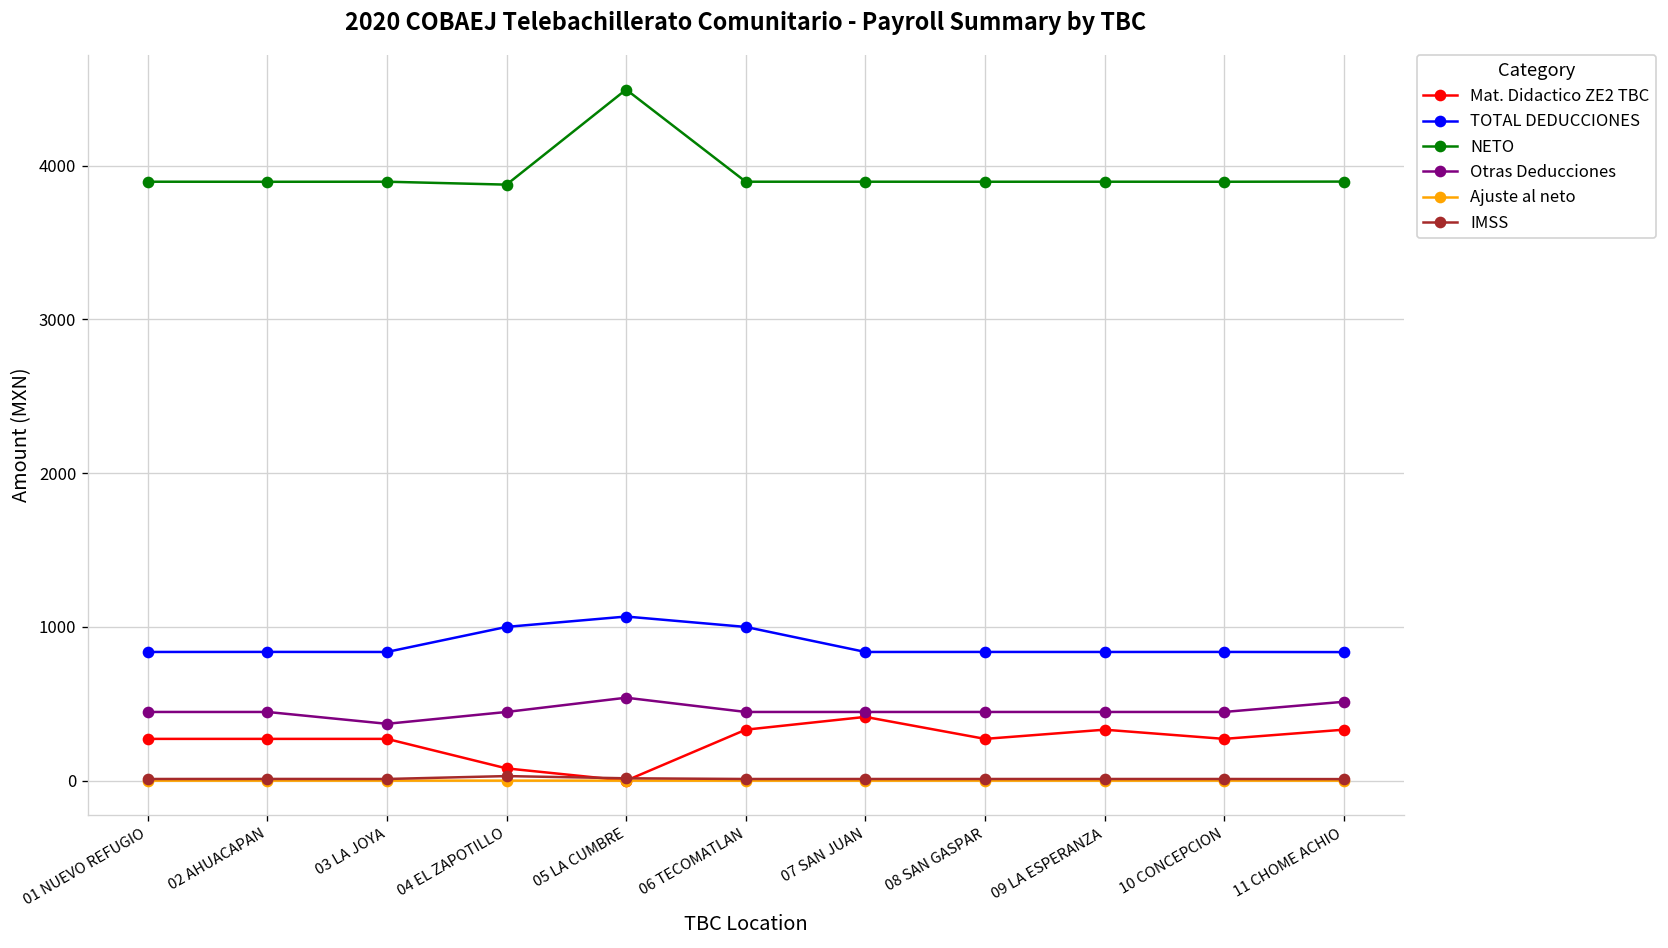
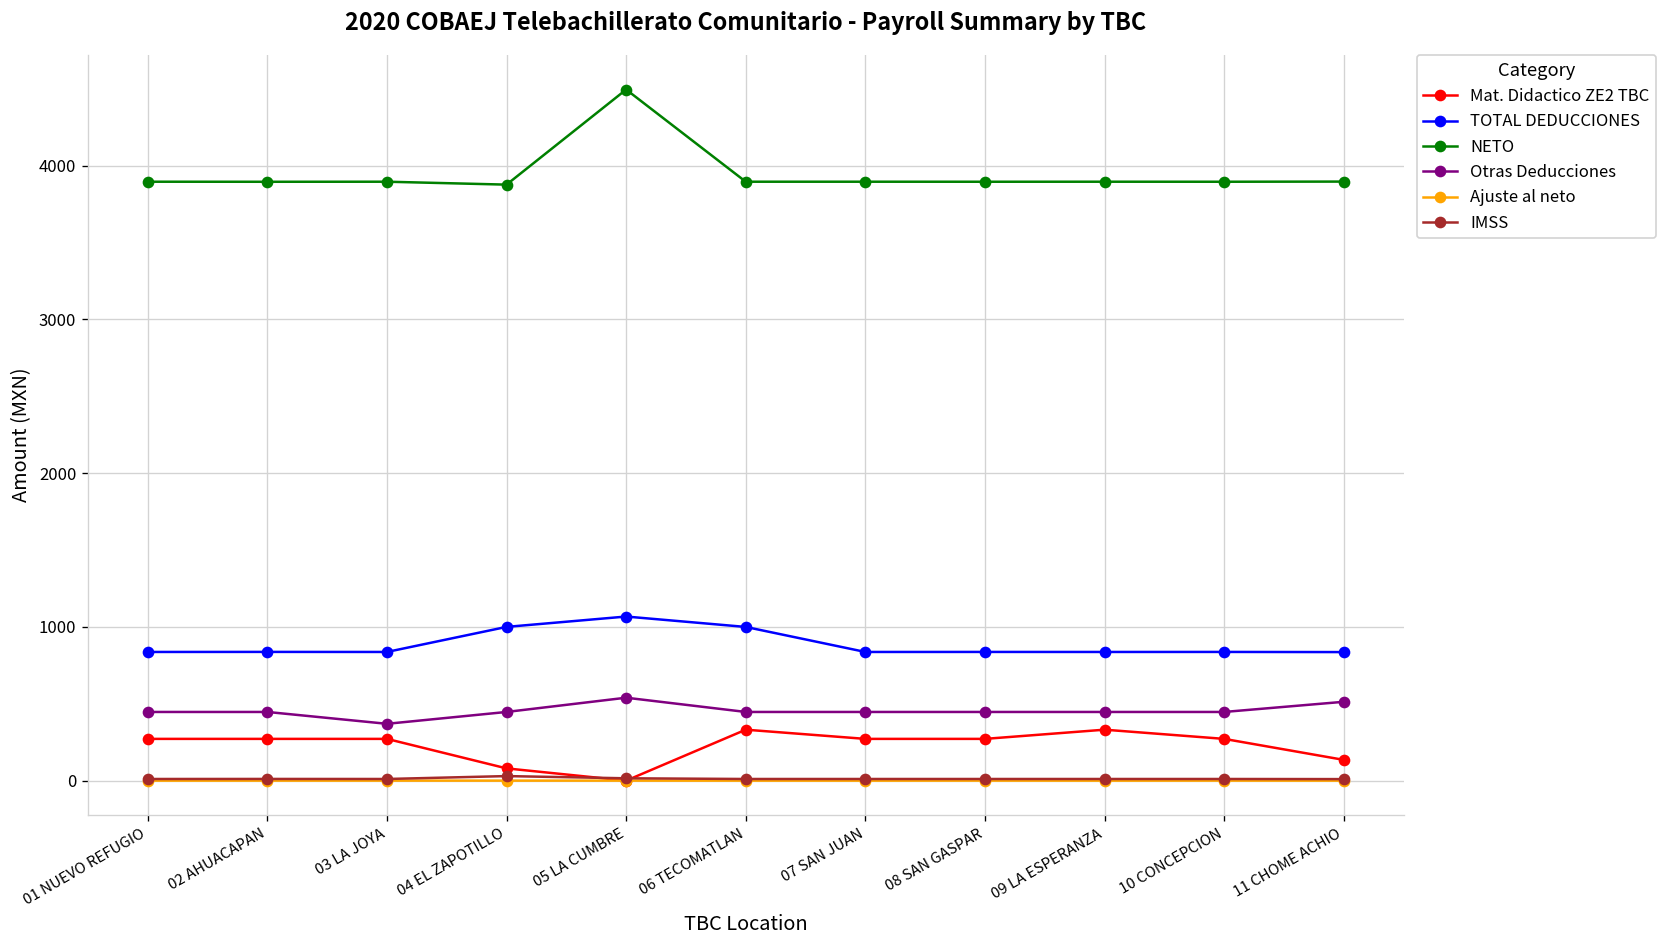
  {
    "Mat. Didactico ZE2 TBC": {
      "01 NUEVO REFUGIO": 270,
      "02 AHUACAPAN": 270,
      "03 LA JOYA": 270,
      "04 EL ZAPOTILLO": 80,
      "06 TECOMATLAN": 330,
-     "07 SAN JUAN": 410,
+     "07 SAN JUAN": 270,
      "08 SAN GASPAR": 270,
      "09 LA ESPERANZA": 330,
      "10 CONCEPCION": 270,
-     "11 CHOME ACHIO": 330
+     "11 CHOME ACHIO": 130
    },
    "TOTAL DEDUCCIONES": {
      "01 NUEVO REFUGIO": 840,
      "02 AHUACAPAN": 840,
      "03 LA JOYA": 840,
      "04 EL ZAPOTILLO": 1000,
      "05 LA CUMBRE": 1070,
      "06 TECOMATLAN": 1000,
      "07 SAN JUAN": 840,
      "08 SAN GASPAR": 840,
      "09 LA ESPERANZA": 840,
      "10 CONCEPCION": 840,
      "11 CHOME ACHIO": 840
    },
    "NETO": {
      "01 NUEVO REFUGIO": 3900,
      "02 AHUACAPAN": 3900,
      "03 LA JOYA": 3900,
      "04 EL ZAPOTILLO": 3880,
      "05 LA CUMBRE": 4490,
      "06 TECOMATLAN": 3900,
      "07 SAN JUAN": 3900,
      "08 SAN GASPAR": 3900,
      "09 LA ESPERANZA": 3900,
      "10 CONCEPCION": 3900,
      "11 CHOME ACHIO": 3900
    },
    "Otras Deducciones": {
      "01 NUEVO REFUGIO": 450,
      "02 AHUACAPAN": 450,
      "03 LA JOYA": 370,
      "04 EL ZAPOTILLO": 450,
      "05 LA CUMBRE": 540,
      "06 TECOMATLAN": 450,
      "07 SAN JUAN": 450,
      "08 SAN GASPAR": 450,
      "09 LA ESPERANZA": 450,
      "10 CONCEPCION": 450,
      "11 CHOME ACHIO": 510
    },
    "Ajuste al neto": {
      "04 EL ZAPOTILLO": 0
    },
    "IMSS": {
      "04 EL ZAPOTILLO": 30
    }
  }
